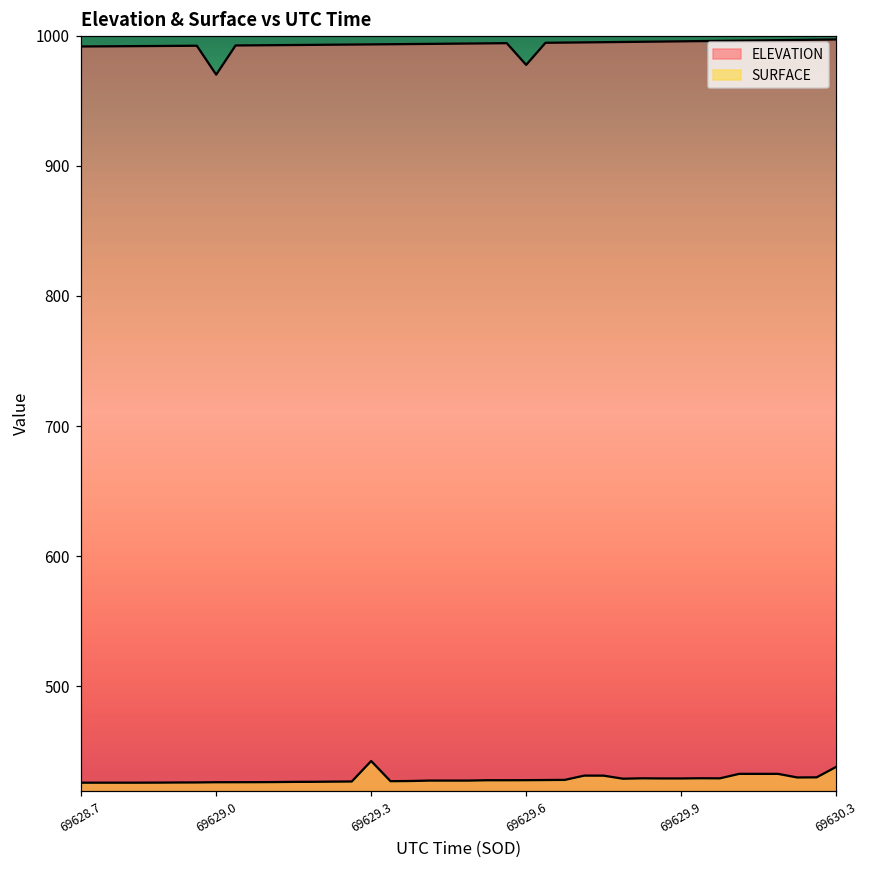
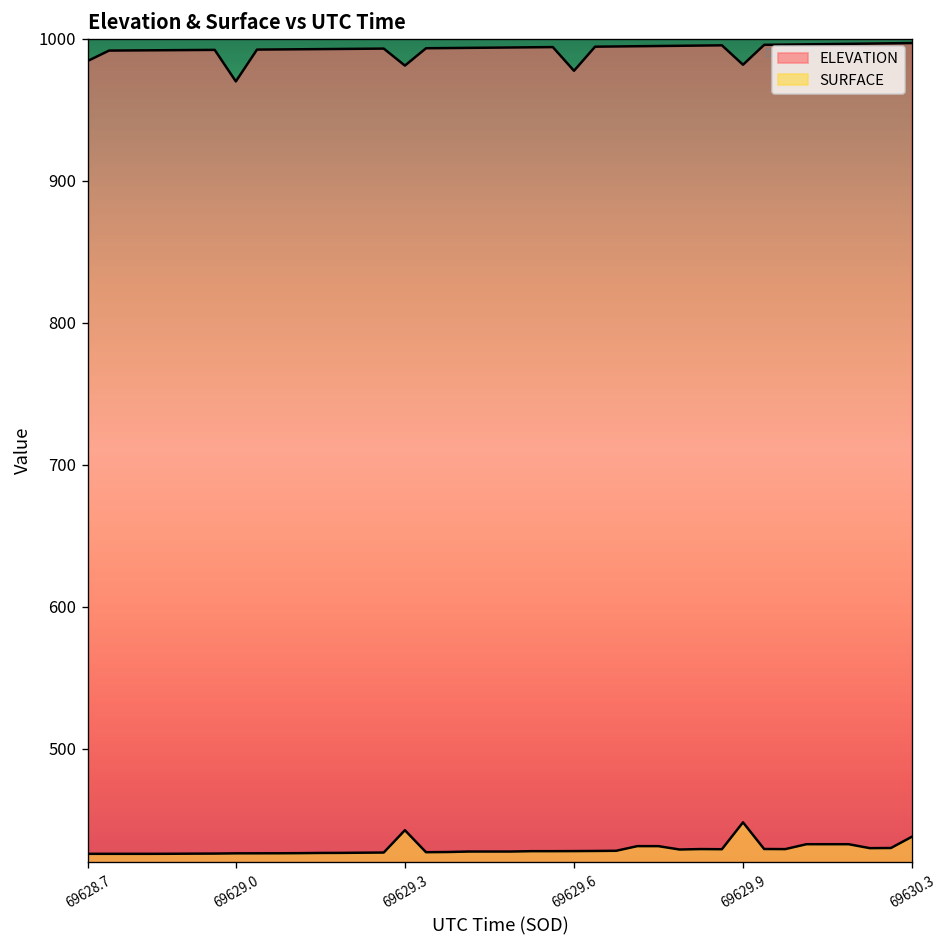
  {
    "ELEVATION": {
-     "69628.7": 992,
+     "69628.7": 984,
      "69629.0": 970,
-     "69629.3": 993,
+     "69629.3": 981,
      "69629.6": 977,
-     "69629.9": 996,
+     "69629.9": 982,
      "69630.3": 997
    },
    "SURFACE": {
      "69628.7": 426,
      "69629.0": 426,
      "69629.3": 443,
      "69629.6": 428,
-     "69629.9": 429,
+     "69629.9": 448,
      "69630.3": 438
    }
  }
